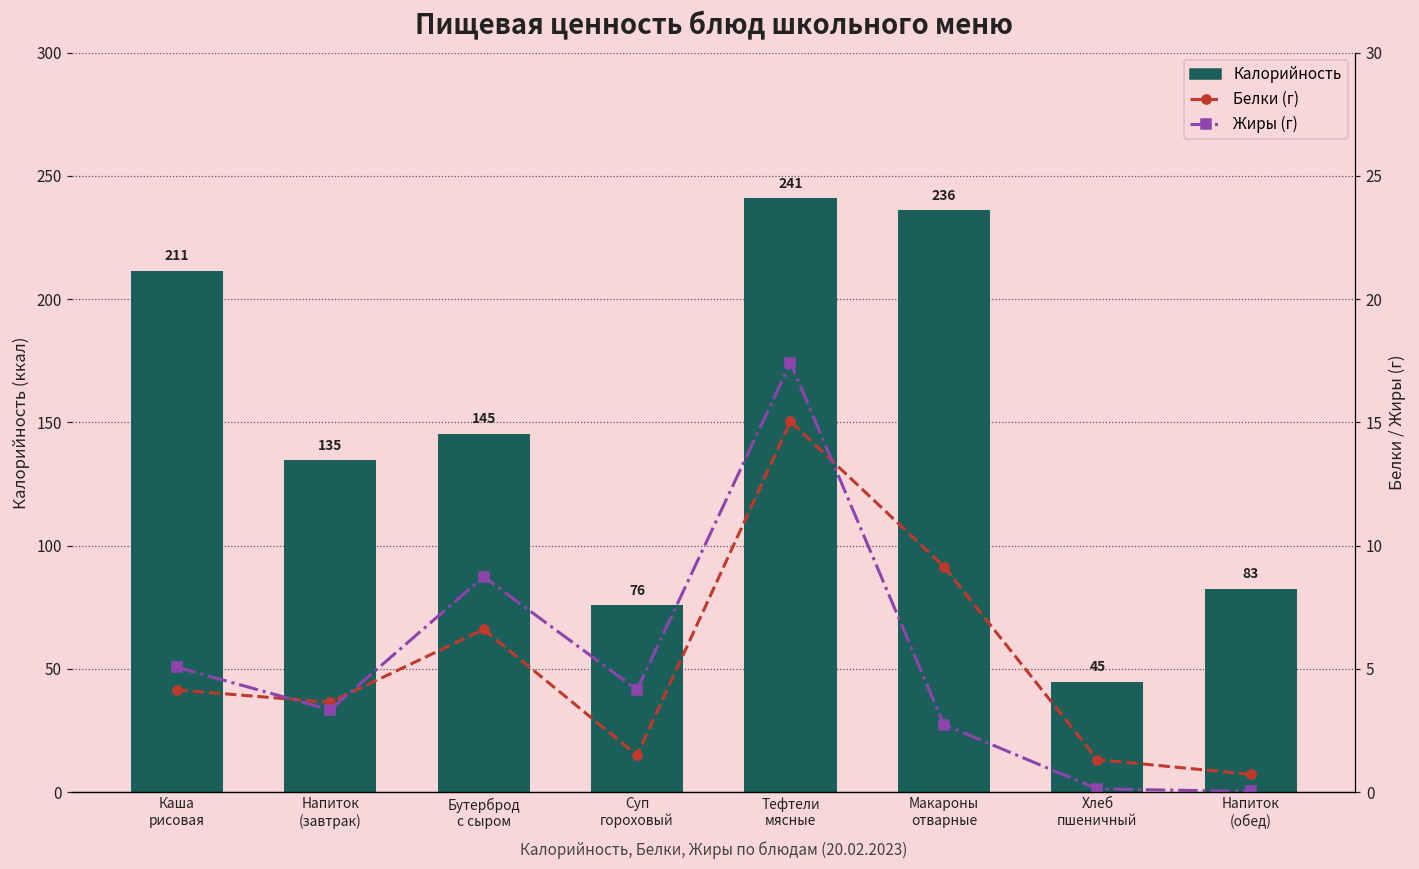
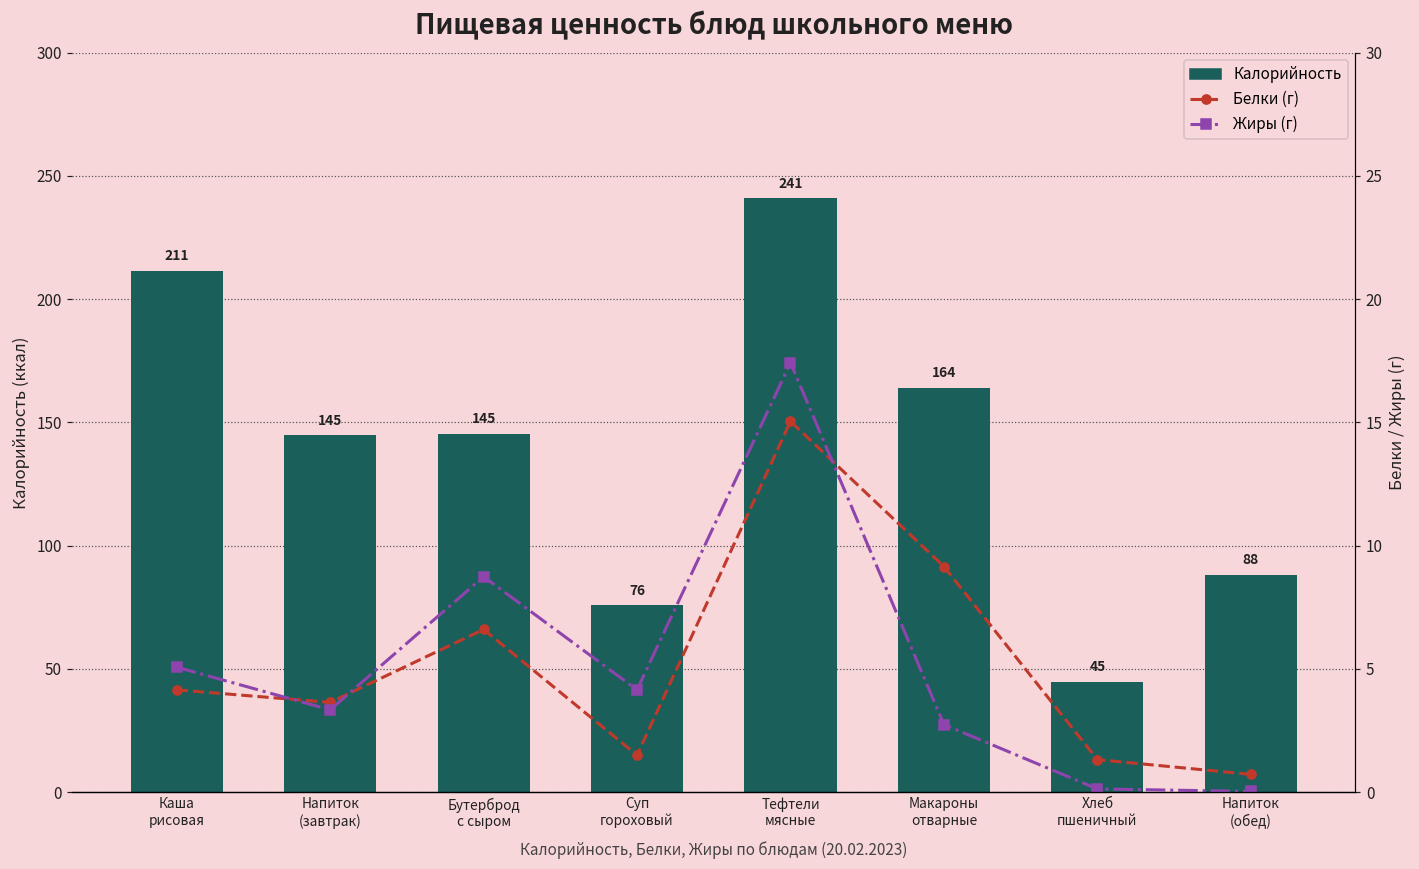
  {
    "Калорийность": {
      "Каша рисовая": 211,
-     "Напиток (завтрак)": 135,
+     "Напиток (завтрак)": 145,
      "Бутерброд с сыром": 145,
      "Суп гороховый": 76,
      "Тефтели мясные": 241,
-     "Макароны отварные": 236,
+     "Макароны отварные": 164,
      "Хлеб пшеничный": 45,
-     "Напиток (обед)": 83
+     "Напиток (обед)": 88
    }
  }
